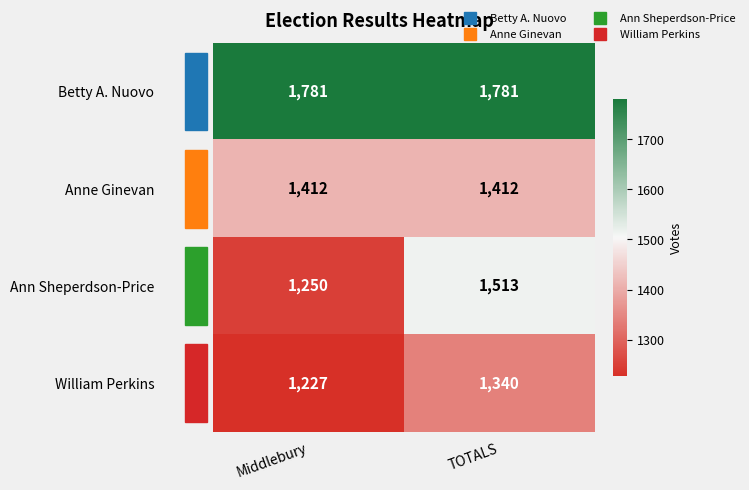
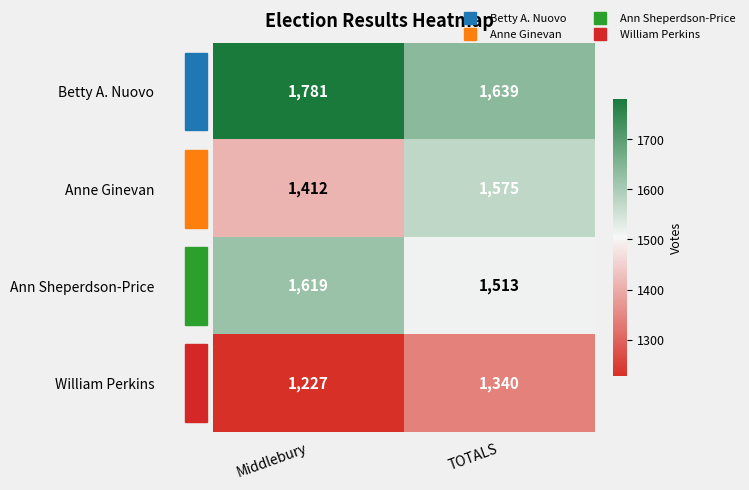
  {
    "Betty A. Nuovo": {
      "Middlebury": "1,781",
-     "TOTALS": "1,781"
+     "TOTALS": "1,639"
    },
    "Anne Ginevan": {
      "Middlebury": "1,412",
-     "TOTALS": "1,412"
+     "TOTALS": "1,575"
    },
    "Ann Sheperdson-Price": {
-     "Middlebury": "1,250",
+     "Middlebury": "1,619",
      "TOTALS": "1,513"
    },
    "William Perkins": {
      "Middlebury": "1,227",
      "TOTALS": "1,340"
    }
  }
